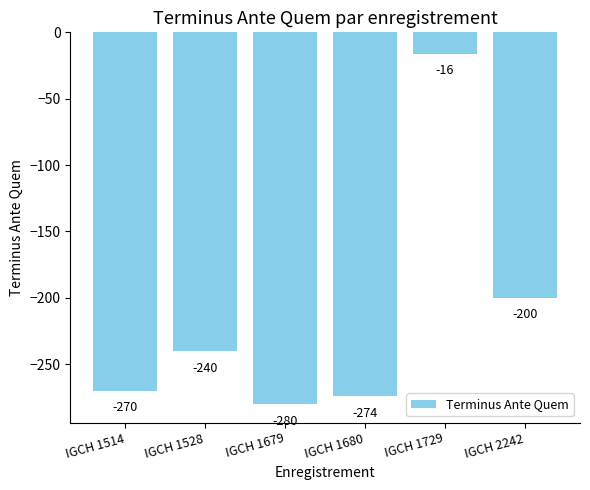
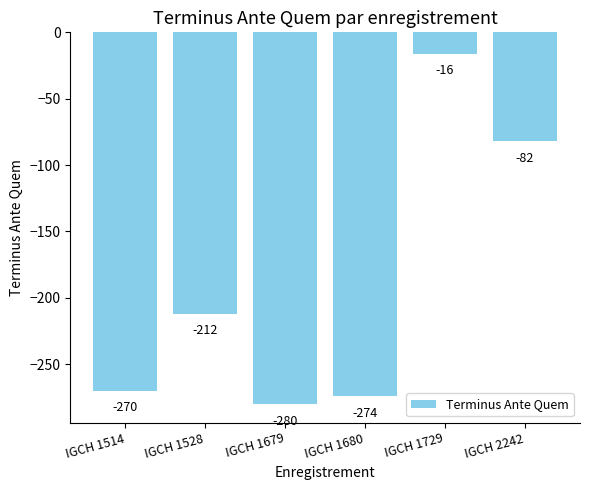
  {
    "IGCH 1514": -270,
-   "IGCH 1528": -240,
+   "IGCH 1528": -212,
    "IGCH 1679": -280,
    "IGCH 1680": -274,
    "IGCH 1729": -16,
-   "IGCH 2242": -200
+   "IGCH 2242": -82
  }
